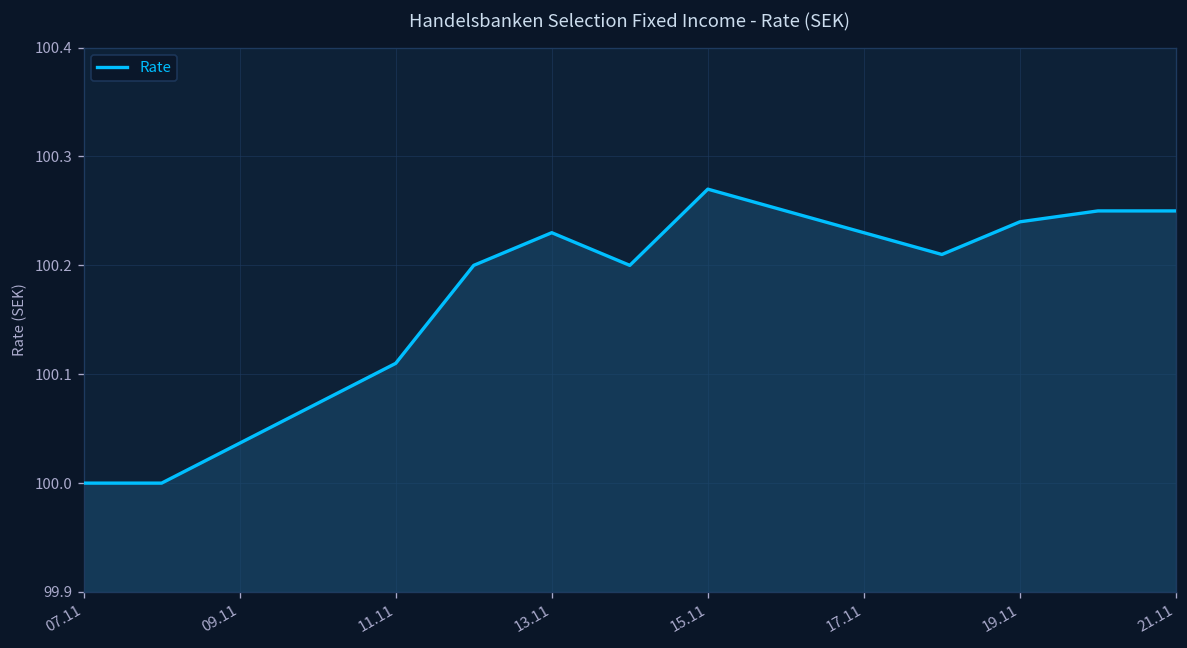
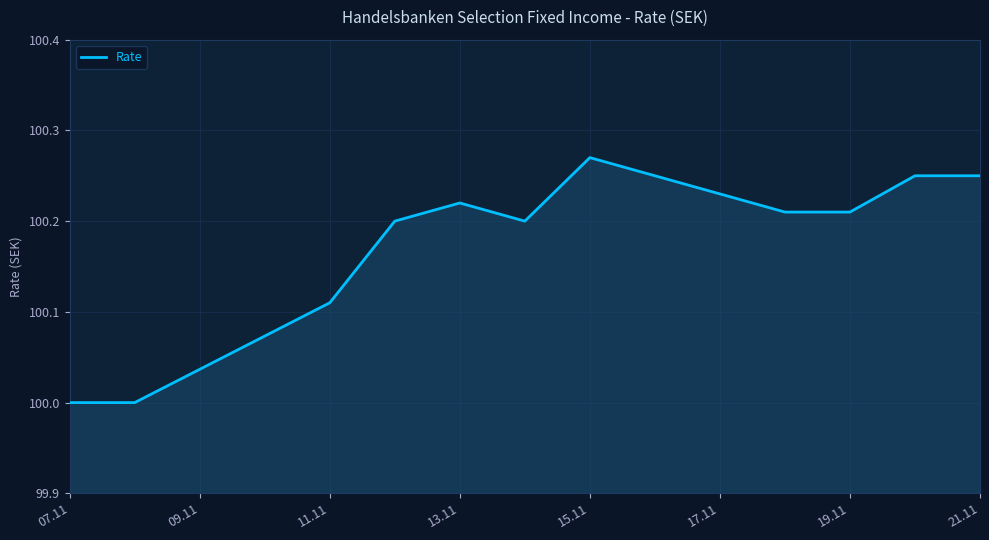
  {
    "07.11": 100.00,
    "11.11": 100.11,
-   "13.11": 100.23,
+   "13.11": 100.22,
    "15.11": 100.27,
-   "19.11": 100.24,
+   "19.11": 100.21,
    "21.11": 100.25
  }
